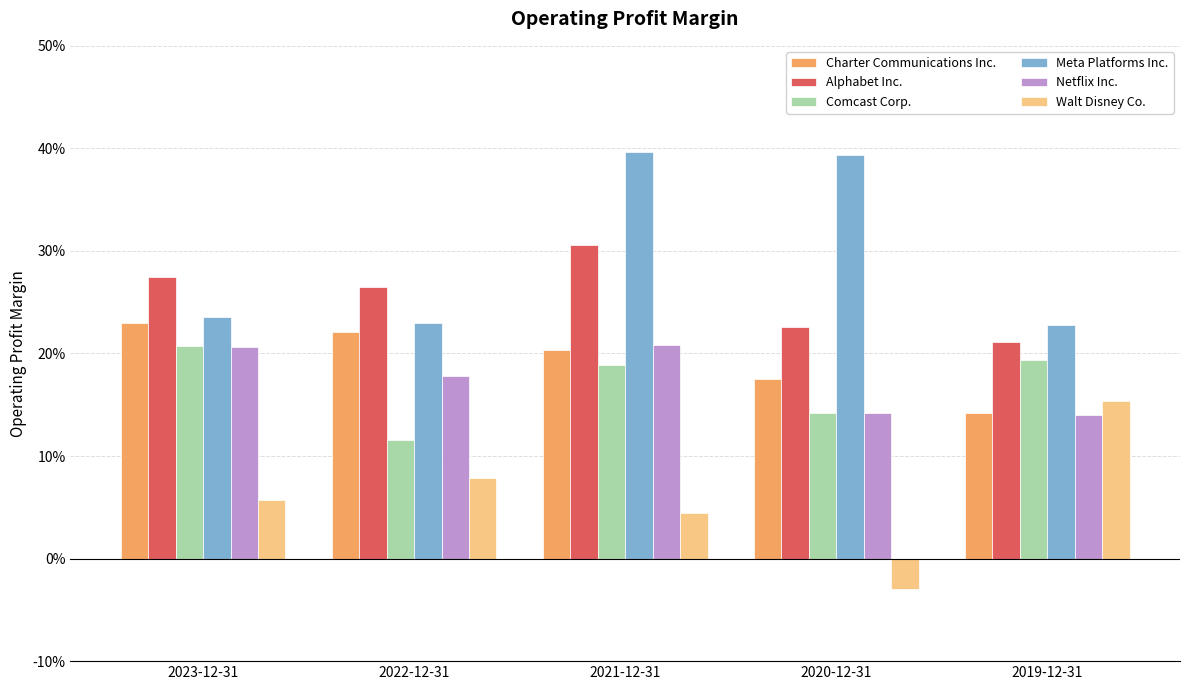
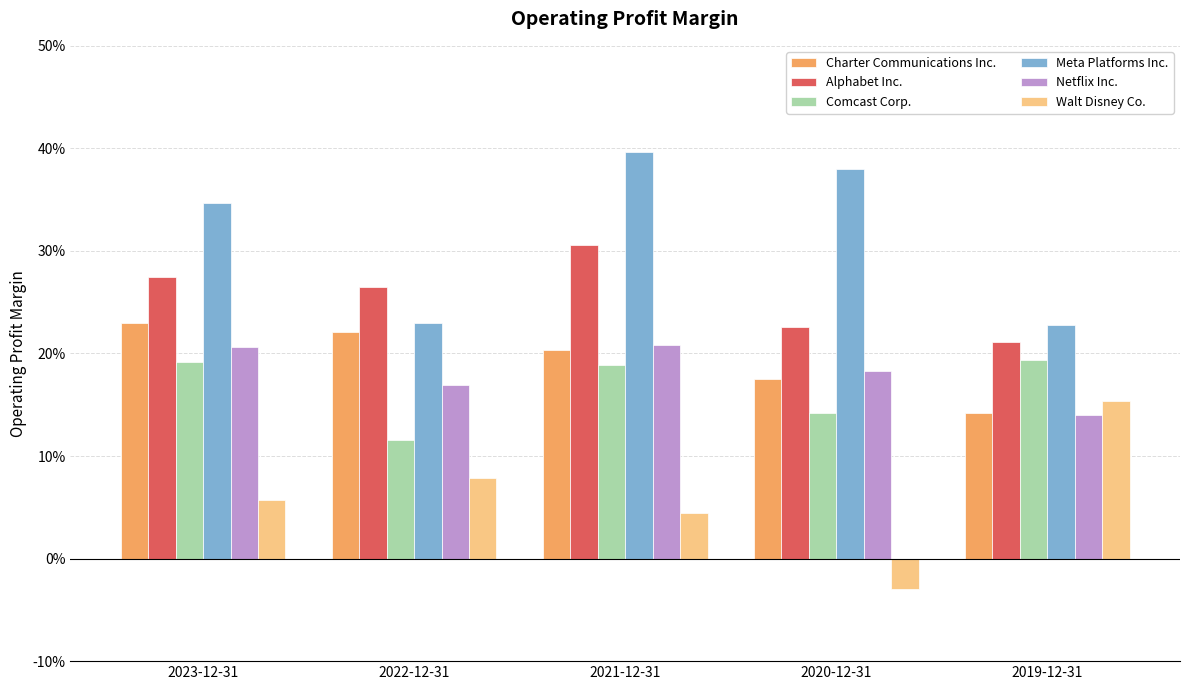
  {
    "Alphabet Inc.": {
      "2023-12-31": "27.4%",
      "2022-12-31": "26.5%",
      "2021-12-31": "30.6%",
      "2020-12-31": "22.6%",
      "2019-12-31": "21.2%"
    },
    "Comcast Corp.": {
-     "2023-12-31": "20.7%",
+     "2023-12-31": "19.2%",
      "2022-12-31": "11.6%",
      "2021-12-31": "18.9%",
      "2020-12-31": "14.2%",
      "2019-12-31": "19.4%"
    },
    "Meta Platforms Inc.": {
-     "2023-12-31": "23.5%",
+     "2023-12-31": "34.7%",
      "2022-12-31": "23.0%",
      "2021-12-31": "39.7%",
-     "2020-12-31": "39.4%",
+     "2020-12-31": "38.0%",
      "2019-12-31": "22.8%"
    },
    "Netflix Inc.": {
      "2023-12-31": "20.6%",
-     "2022-12-31": "17.8%",
+     "2022-12-31": "16.9%",
      "2021-12-31": "20.9%",
-     "2020-12-31": "14.2%",
+     "2020-12-31": "18.3%",
      "2019-12-31": "14.0%"
    }
  }
